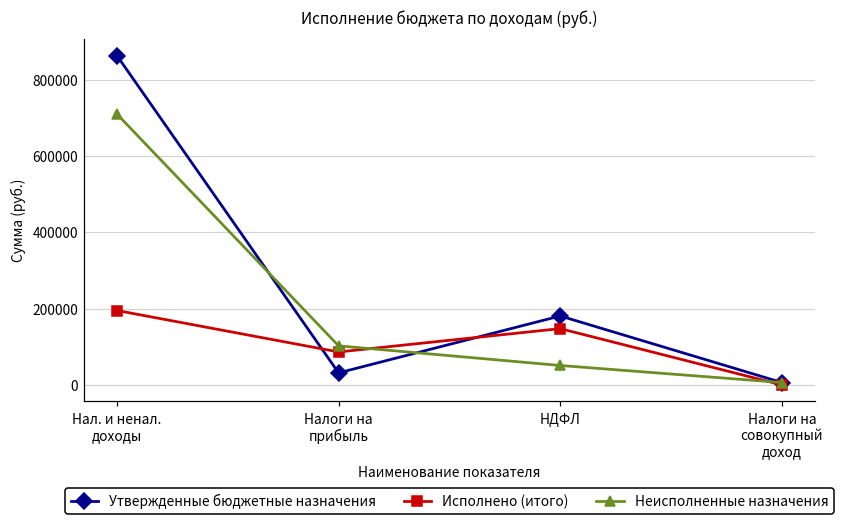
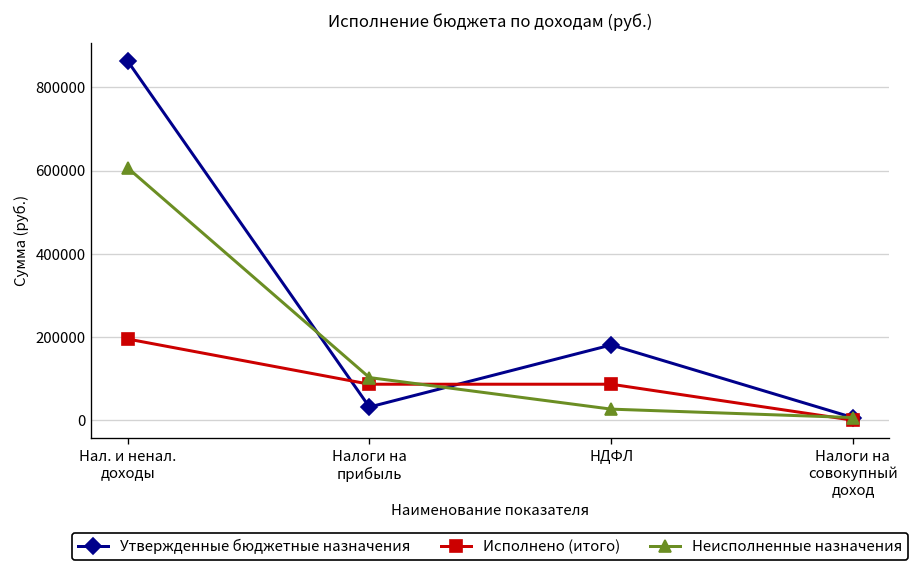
  {
    "Утвержденные бюджетные назначения": {
      "Нал. и ненал. доходы": 860000,
      "Налоги на прибыль": 30000,
      "НДФЛ": 180000
    },
    "Исполнено (итого)": {
      "Нал. и ненал. доходы": 200000,
      "Налоги на прибыль": 90000,
-     "НДФЛ": 150000
+     "НДФЛ": 90000
    },
    "Неисполненные назначения": {
-     "Нал. и ненал. доходы": 710000,
+     "Нал. и ненал. доходы": 610000,
      "Налоги на прибыль": 100000,
-     "НДФЛ": 50000
+     "НДФЛ": 30000
    }
  }
